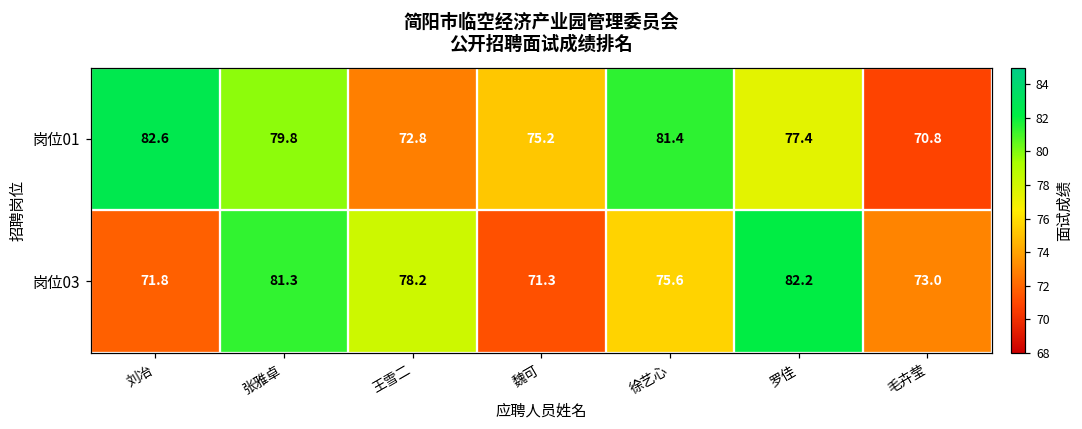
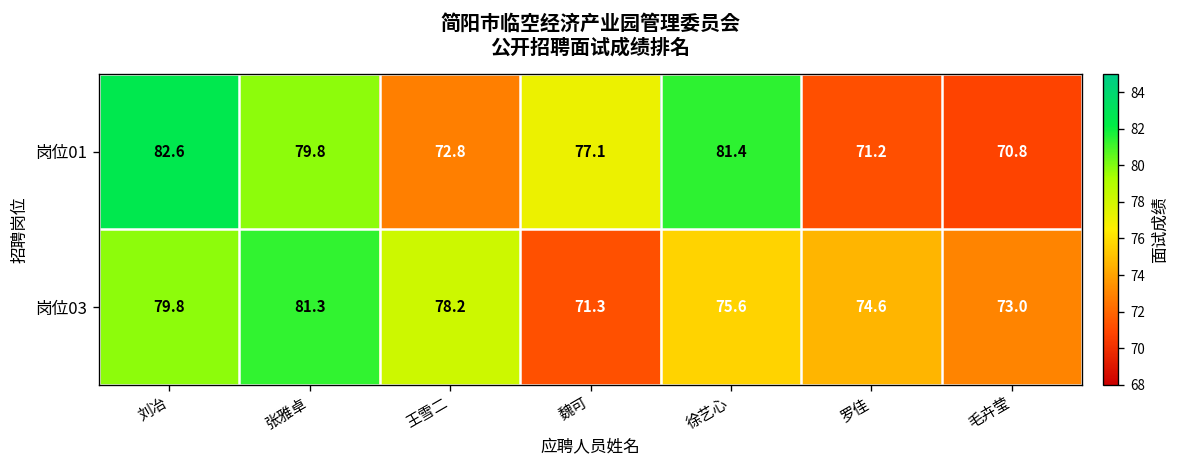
  {
    "岗位01": {
      "刘冶": 82.6,
      "张雅卓": 79.8,
      "王雪二": 72.8,
-     "魏可": 75.2,
+     "魏可": 77.1,
      "徐艺心": 81.4,
-     "罗佳": 77.4,
+     "罗佳": 71.2,
      "毛卉莹": 70.8
    },
    "岗位03": {
-     "刘冶": 71.8,
+     "刘冶": 79.8,
      "张雅卓": 81.3,
      "王雪二": 78.2,
      "魏可": 71.3,
      "徐艺心": 75.6,
-     "罗佳": 82.2,
+     "罗佳": 74.6,
      "毛卉莹": 73.0
    }
  }
